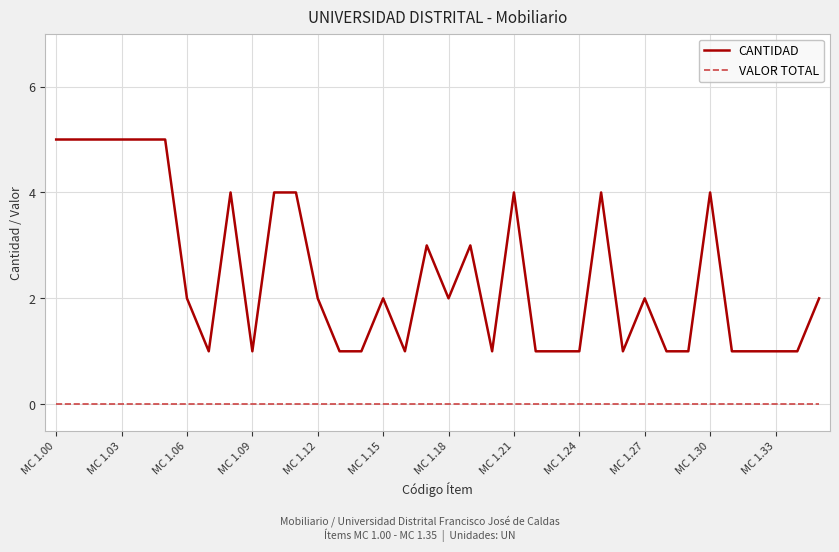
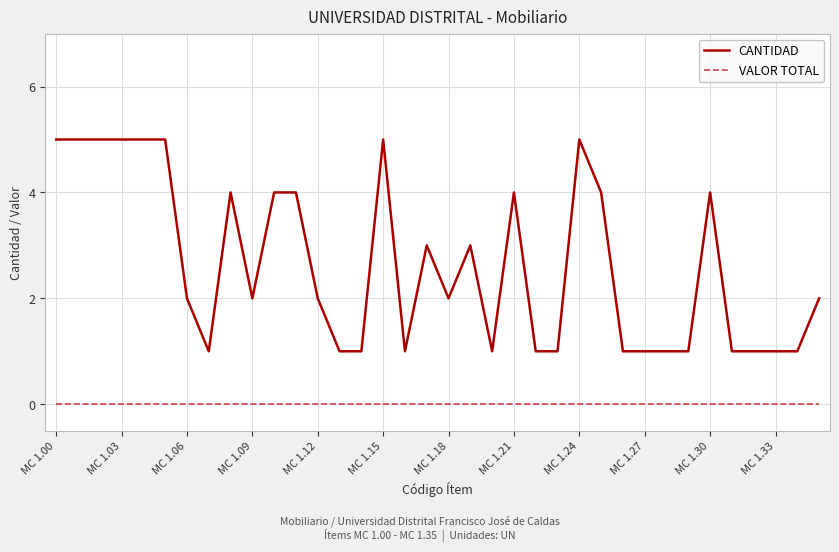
  {
    "CANTIDAD": {
      "MC 1.00": 5,
      "MC 1.03": 5,
      "MC 1.06": 2,
-     "MC 1.09": 1,
+     "MC 1.09": 2,
      "MC 1.12": 2,
-     "MC 1.15": 2,
+     "MC 1.15": 5,
      "MC 1.18": 2,
      "MC 1.21": 4,
-     "MC 1.24": 1,
-     "MC 1.27": 2,
+     "MC 1.24": 5,
+     "MC 1.27": 1,
      "MC 1.30": 4,
      "MC 1.33": 1
    },
    "VALOR TOTAL": {
      "MC 1.00": 0,
      "MC 1.03": 0,
      "MC 1.06": 0,
      "MC 1.09": 0,
      "MC 1.12": 0,
      "MC 1.15": 0,
      "MC 1.18": 0,
      "MC 1.21": 0,
      "MC 1.24": 0,
      "MC 1.27": 0,
      "MC 1.30": 0,
      "MC 1.33": 0
    }
  }
